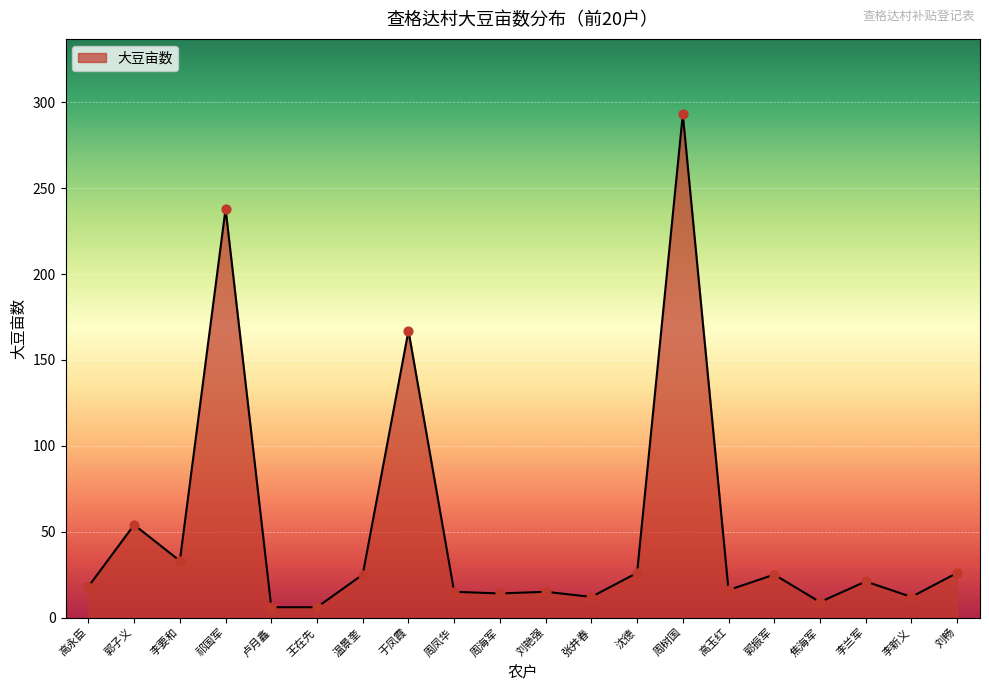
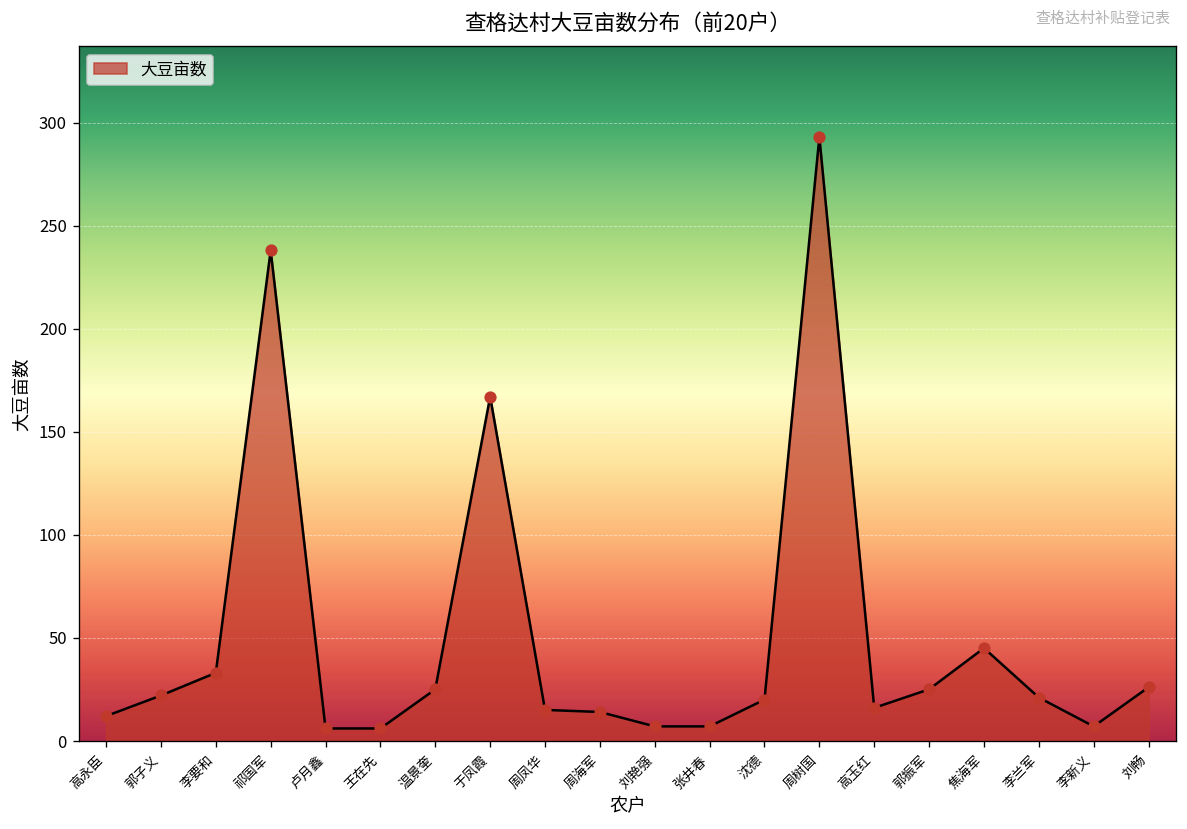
  {
-   "高永臣": 18,
-   "郭子义": 54,
+   "高永臣": 12,
+   "郭子义": 22,
    "李要和": 33,
    "祁国军": 238,
    "卢月鑫": 6,
    "王在先": 6,
    "温景奎": 25,
    "于凤霞": 167,
    "周凤华": 15,
    "周海军": 14,
-   "刘艳强": 15,
-   "张井春": 12,
-   "沈德": 26,
+   "刘艳强": 7,
+   "张井春": 7,
+   "沈德": 20,
    "周树国": 293,
    "高玉红": 16,
    "郭振军": 25,
-   "焦海军": 9,
+   "焦海军": 45,
    "李兰军": 21,
-   "李新义": 12,
+   "李新义": 7,
    "刘畅": 26
  }
